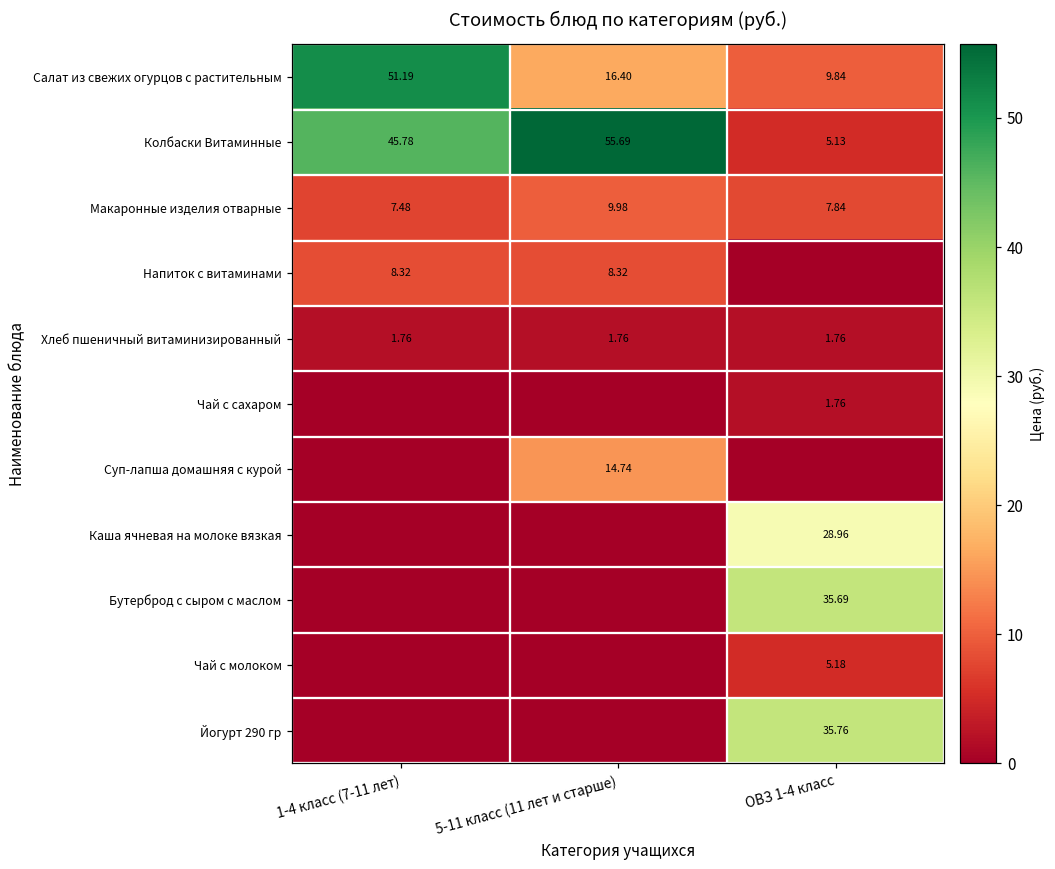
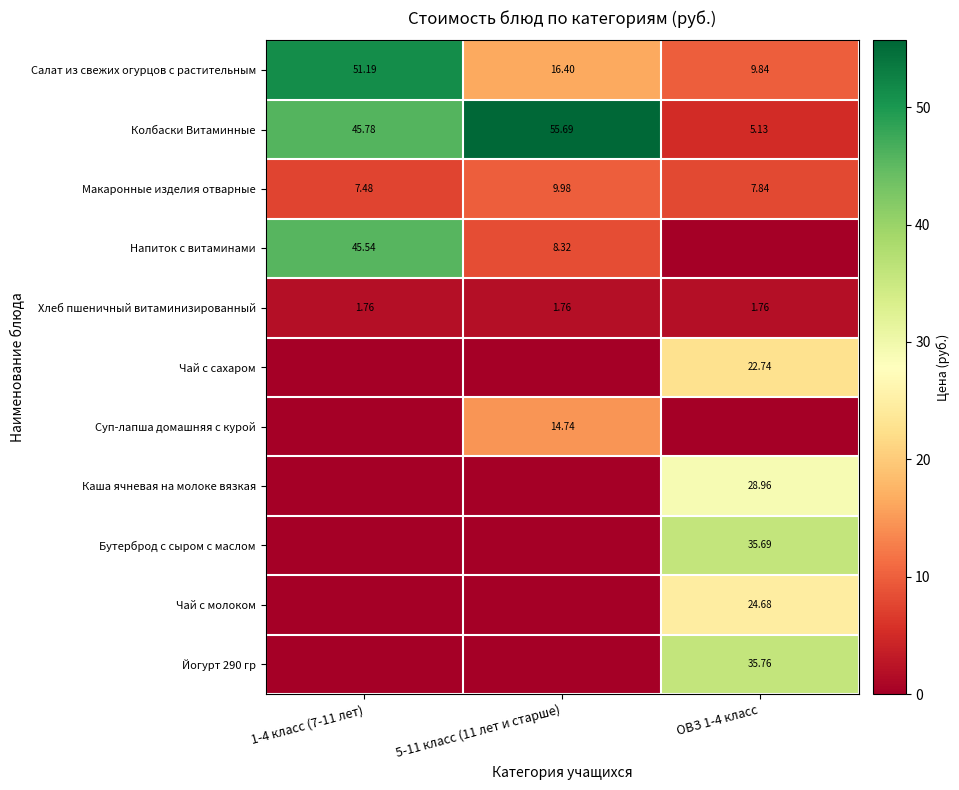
  {
    "Салат из свежих огурцов с растительным": {
      "1-4 класс (7-11 лет)": 51.19,
      "5-11 класс (11 лет и старше)": 16.40,
      "ОВЗ 1-4 класс": 9.84
    },
    "Колбаски Витаминные": {
      "1-4 класс (7-11 лет)": 45.78,
      "5-11 класс (11 лет и старше)": 55.69,
      "ОВЗ 1-4 класс": 5.13
    },
    "Макаронные изделия отварные": {
      "1-4 класс (7-11 лет)": 7.48,
      "5-11 класс (11 лет и старше)": 9.98,
      "ОВЗ 1-4 класс": 7.84
    },
    "Напиток с витаминами": {
-     "1-4 класс (7-11 лет)": 8.32,
+     "1-4 класс (7-11 лет)": 45.54,
      "5-11 класс (11 лет и старше)": 8.32
    },
    "Хлеб пшеничный витаминизированный": {
      "1-4 класс (7-11 лет)": 1.76,
      "5-11 класс (11 лет и старше)": 1.76,
      "ОВЗ 1-4 класс": 1.76
    },
    "Чай с сахаром": {
-     "ОВЗ 1-4 класс": 1.76
+     "ОВЗ 1-4 класс": 22.74
    },
    "Суп-лапша домашняя с курой": {
      "5-11 класс (11 лет и старше)": 14.74
    },
    "Каша ячневая на молоке вязкая": {
      "ОВЗ 1-4 класс": 28.96
    },
    "Бутерброд с сыром с маслом": {
      "ОВЗ 1-4 класс": 35.69
    },
    "Чай с молоком": {
-     "ОВЗ 1-4 класс": 5.18
+     "ОВЗ 1-4 класс": 24.68
    },
    "Йогурт 290 гр": {
      "ОВЗ 1-4 класс": 35.76
    }
  }
